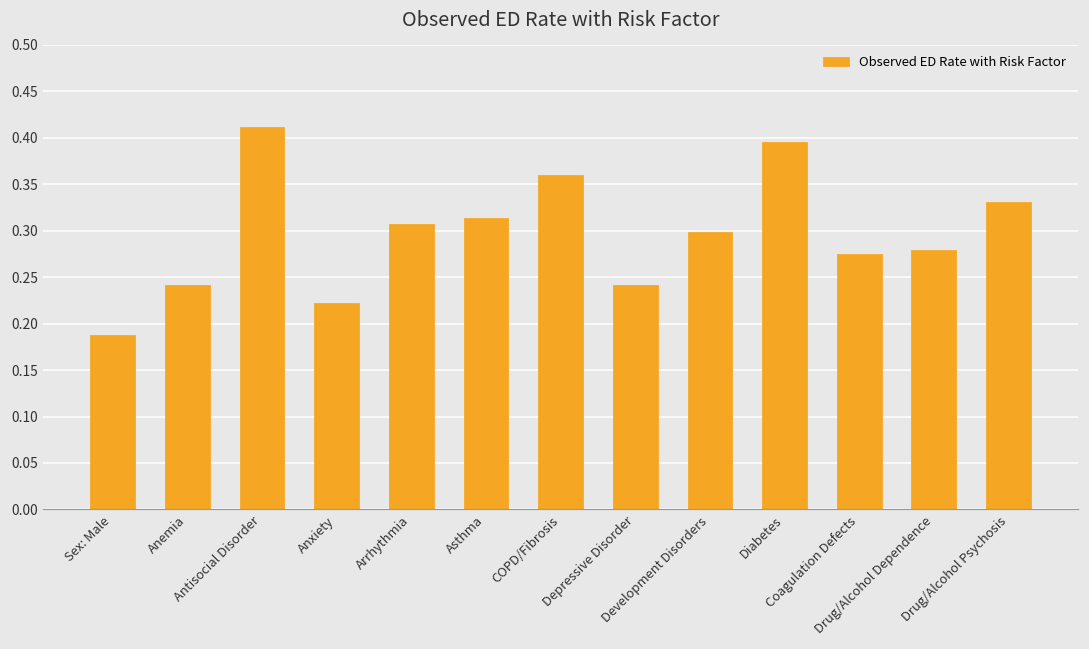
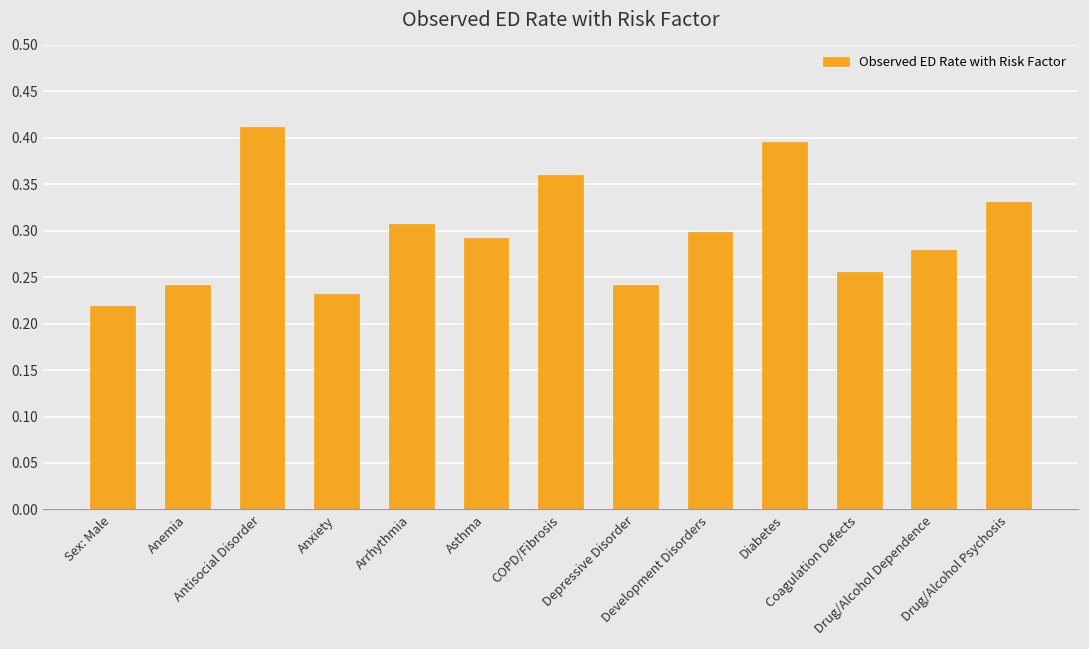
  {
-   "Sex: Male": 0.19,
+   "Sex: Male": 0.22,
    "Anemia": 0.24,
    "Antisocial Disorder": 0.41,
-   "Anxiety": 0.22,
+   "Anxiety": 0.23,
    "Arrhythmia": 0.31,
-   "Asthma": 0.31,
+   "Asthma": 0.29,
    "COPD/Fibrosis": 0.36,
    "Depressive Disorder": 0.24,
    "Development Disorders": 0.30,
    "Diabetes": 0.40,
-   "Coagulation Defects": 0.28,
+   "Coagulation Defects": 0.26,
    "Drug/Alcohol Dependence": 0.28,
    "Drug/Alcohol Psychosis": 0.33
  }
